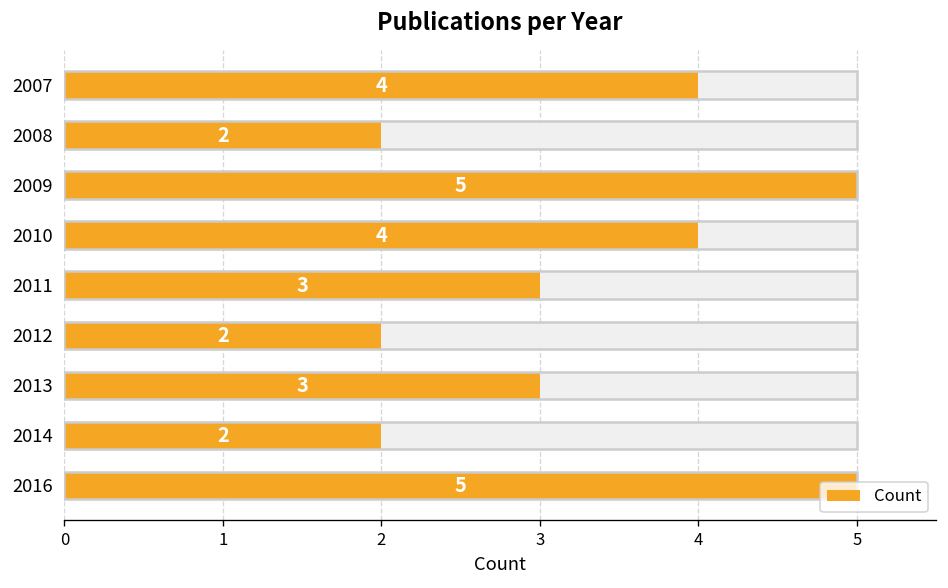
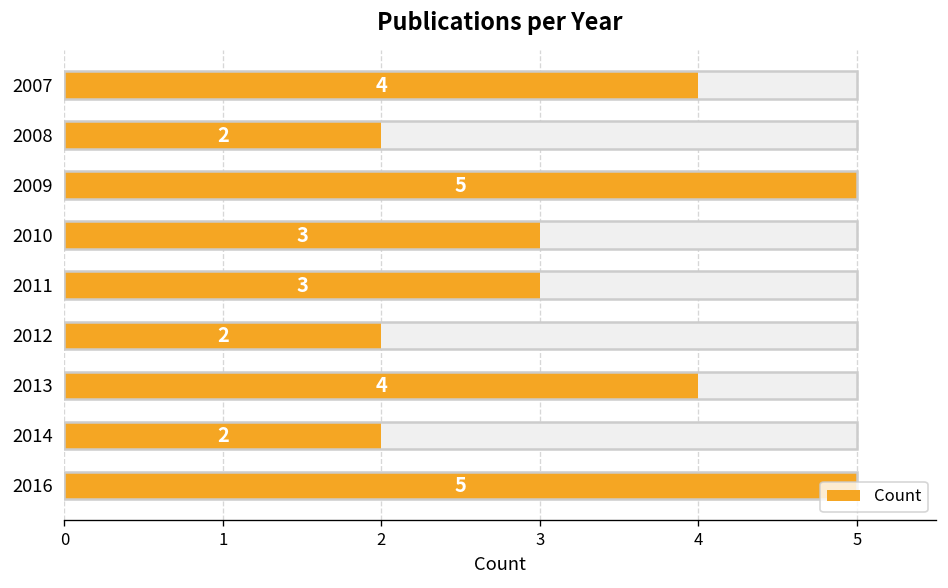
  {
    "Count": {
      "2009": 5,
-     "2010": 4,
-     "2013": 3
+     "2010": 3,
+     "2013": 4
    }
  }
